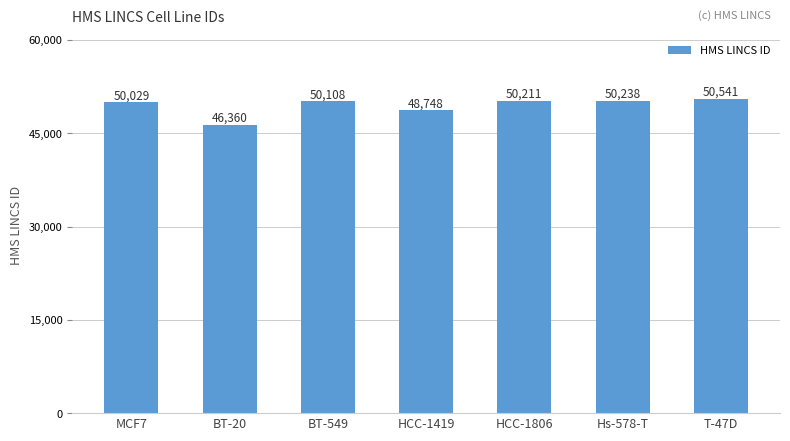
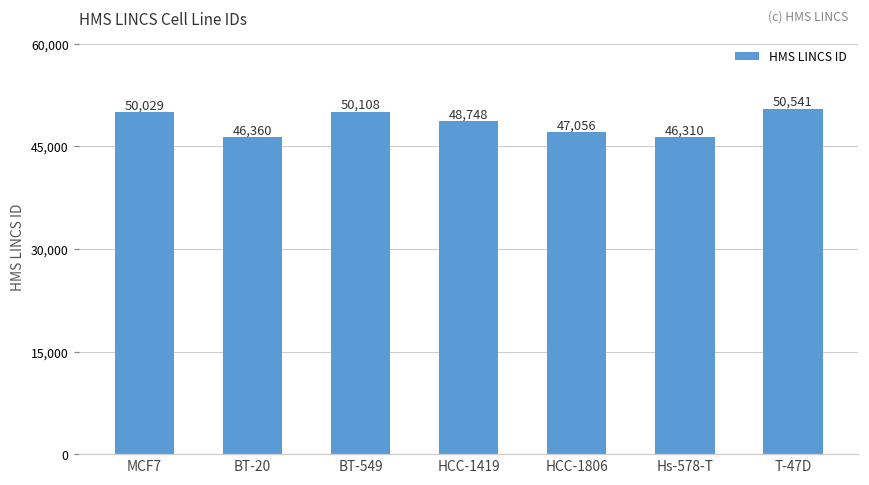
  {
    "MCF7": "50,029",
    "BT-20": "46,360",
    "BT-549": "50,108",
    "HCC-1419": "48,748",
-   "HCC-1806": "50,211",
-   "Hs-578-T": "50,238",
+   "HCC-1806": "47,056",
+   "Hs-578-T": "46,310",
    "T-47D": "50,541"
  }
